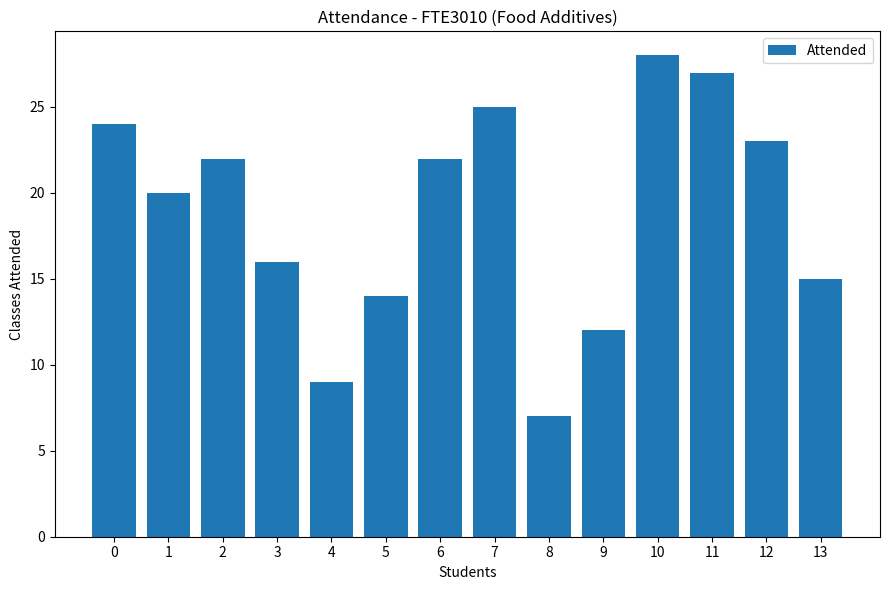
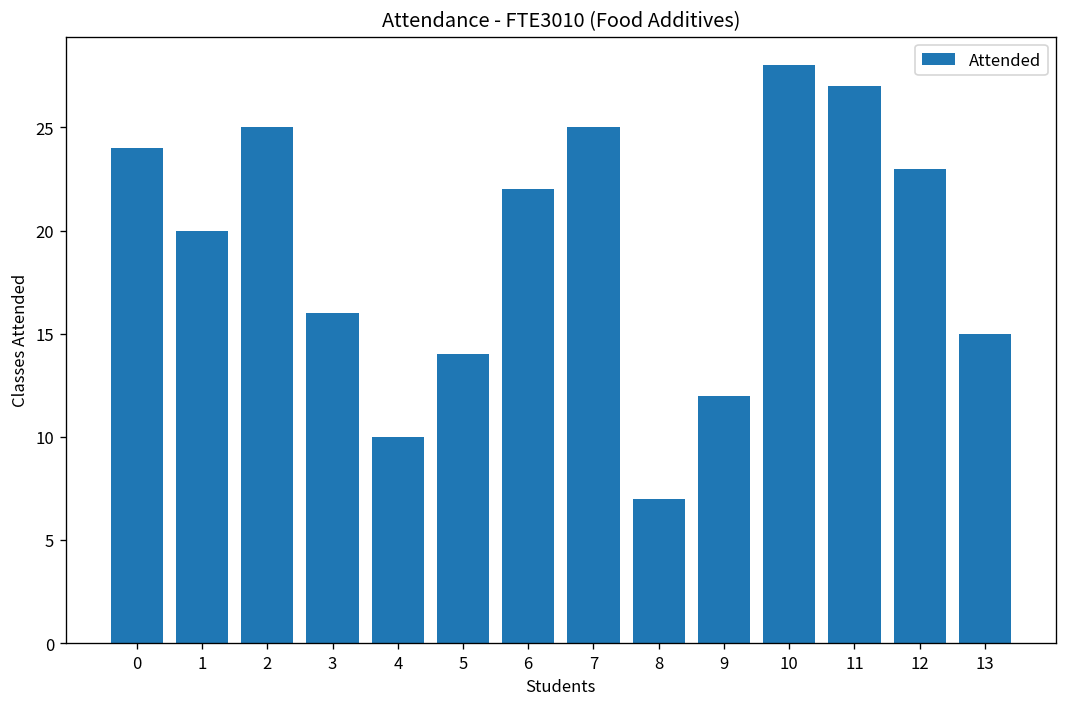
  {
    "0": 24,
    "1": 20,
-   "2": 22,
+   "2": 25,
    "3": 16,
-   "4": 9,
+   "4": 10,
    "5": 14,
    "6": 22,
    "7": 25,
    "8": 7,
    "9": 12,
    "10": 28,
    "11": 27,
    "12": 23,
    "13": 15
  }
